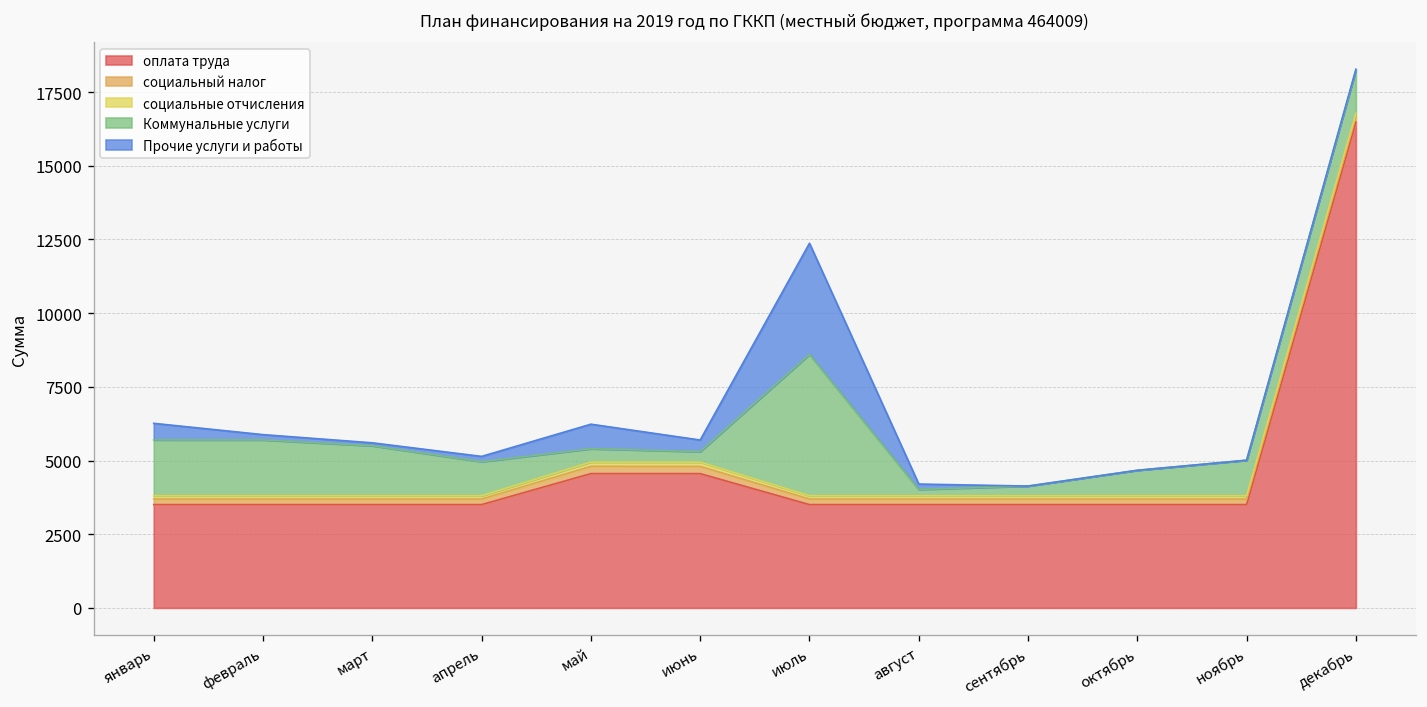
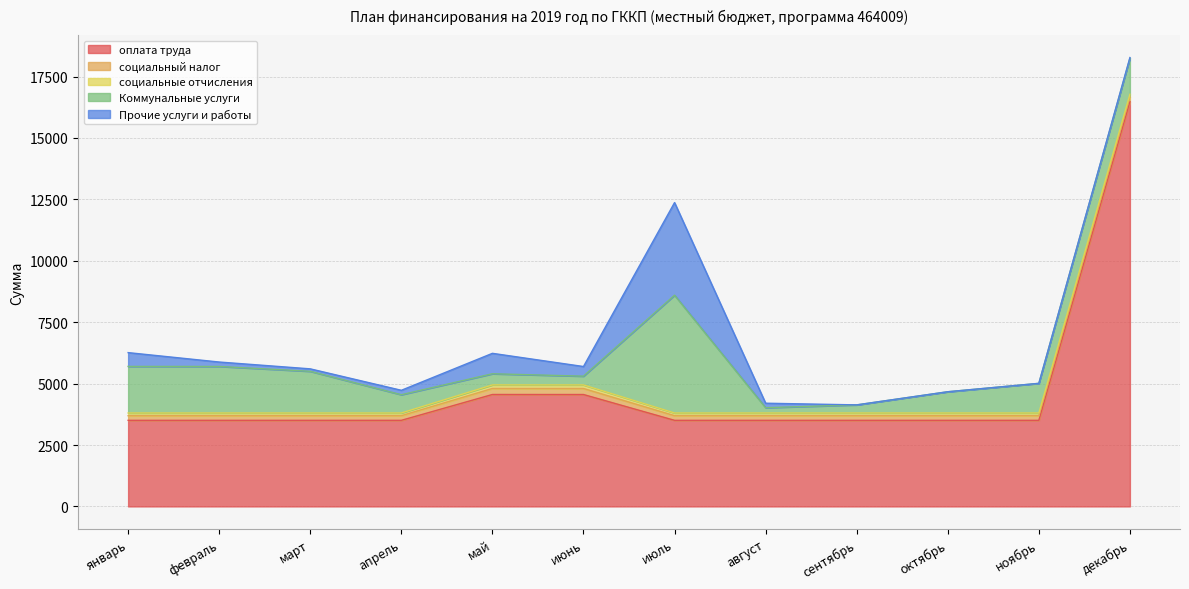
  {
    "оплата труда": {
      "январь": 3500,
      "февраль": 3500,
      "март": 3500,
      "апрель": 3500,
      "май": 4600,
      "июнь": 4600,
      "июль": 3500,
      "август": 3500,
      "сентябрь": 3500,
      "октябрь": 3500,
      "ноябрь": 3500,
      "декабрь": 16500
    },
    "Коммунальные услуги": {
      "январь": 1900,
      "февраль": 1900,
-     "апрель": 1200,
+     "апрель": 700,
      "май": 500,
      "июнь": 400,
      "июль": 4800,
      "август": 200
    },
    "Прочие услуги и работы": {
      "январь": 600,
      "февраль": 200,
      "апрель": 200,
      "май": 800,
      "июнь": 400,
      "июль": 3800,
      "август": 200
    }
  }
